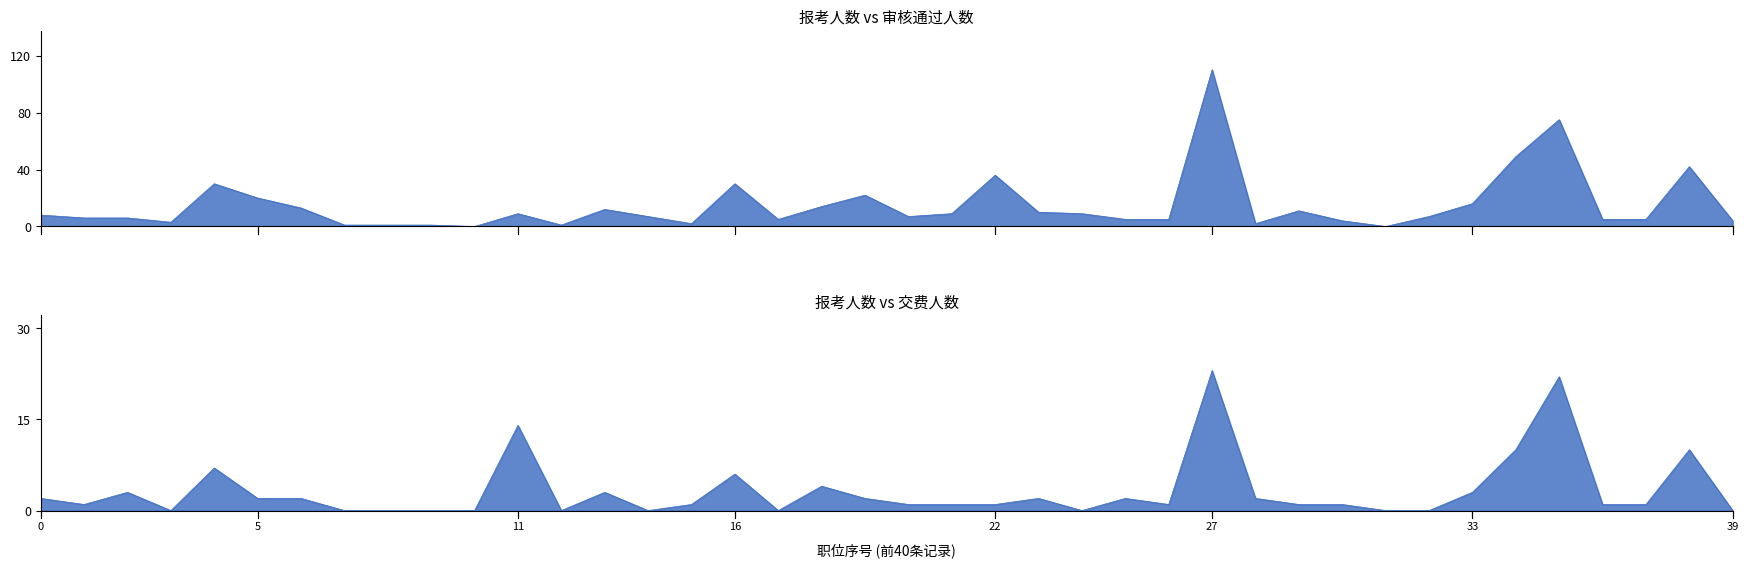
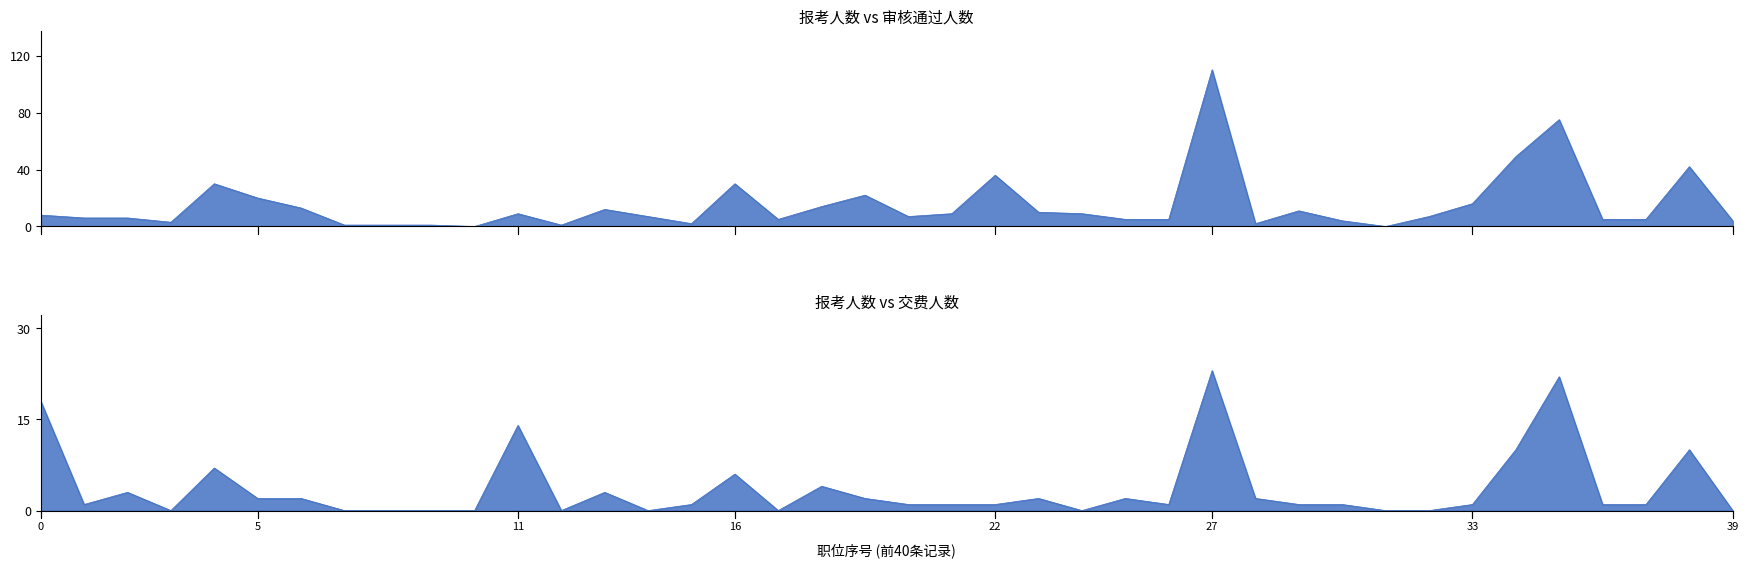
  {
    "报考人数 vs 交费人数": {
-     "0": 2,
+     "0": 18,
      "5": 2,
      "11": 14,
      "16": 6,
      "22": 1,
      "27": 23,
-     "33": 3,
+     "33": 1,
      "39": 0
    }
  }
